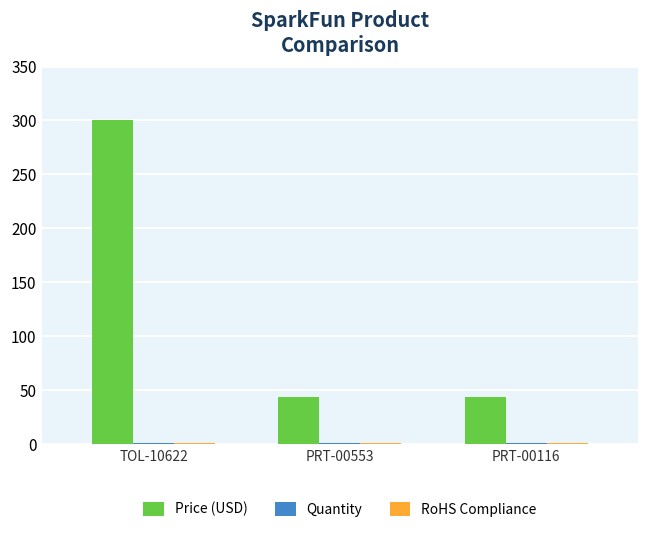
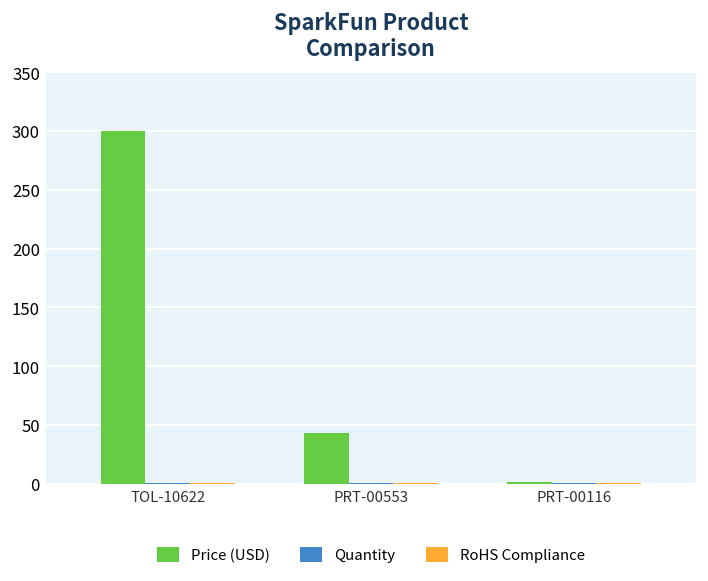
  {
    "Price (USD)": {
      "TOL-10622": 300,
      "PRT-00553": 40,
-     "PRT-00116": 40
+     "PRT-00116": 0
    }
  }
